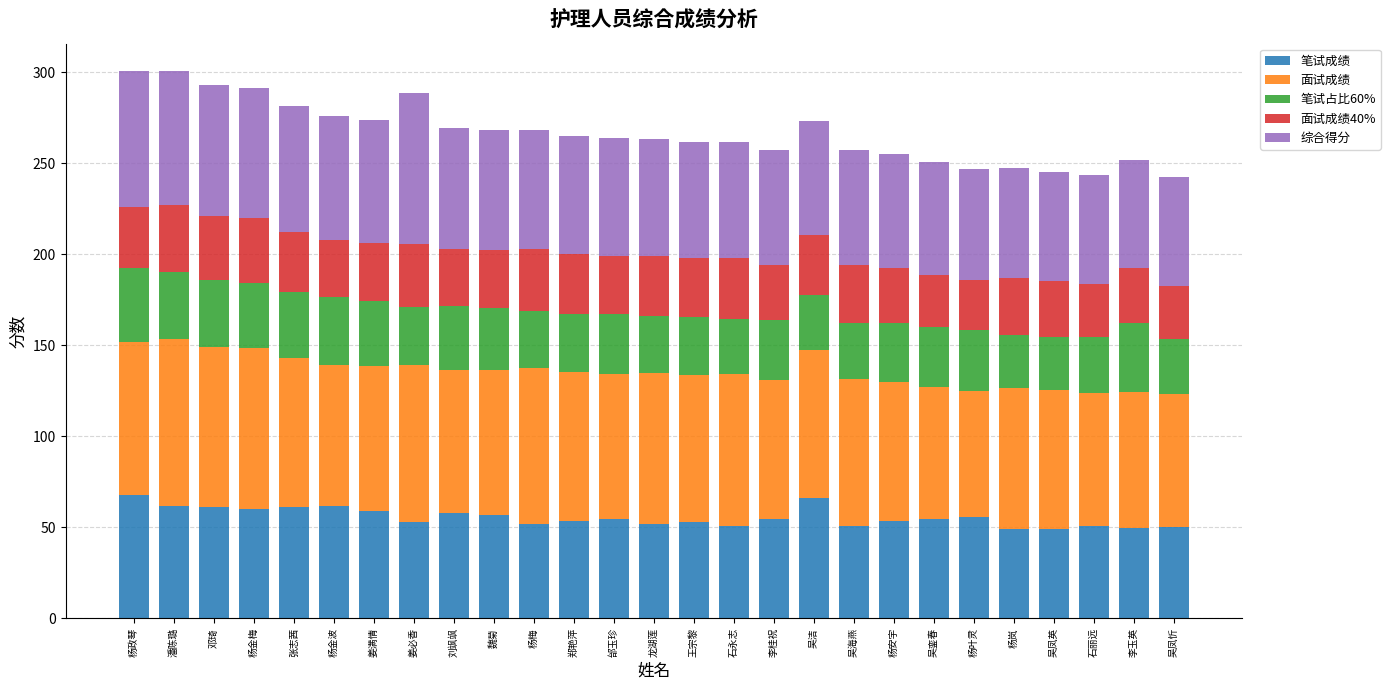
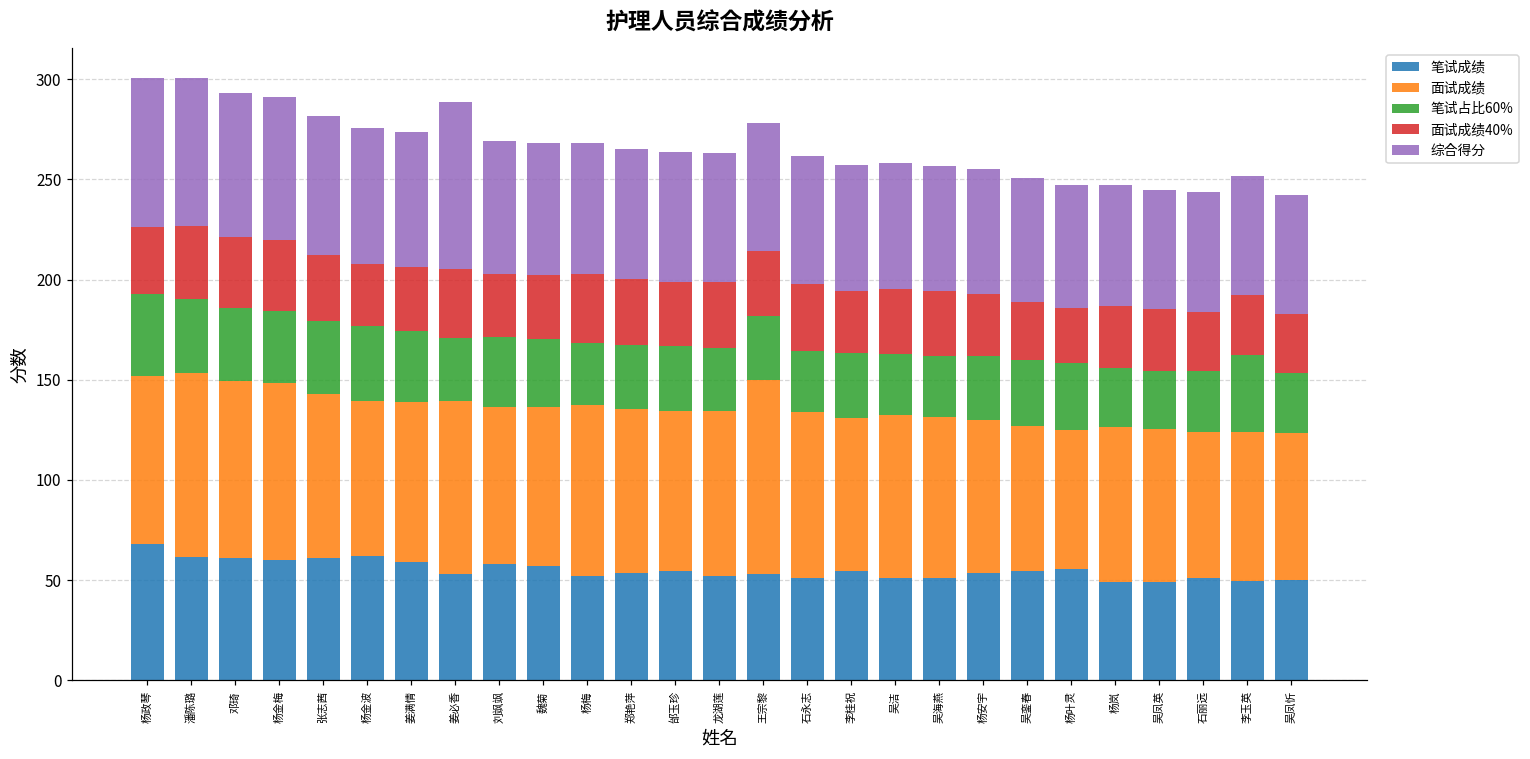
  {
    "笔试成绩": {
      "杨政琴": 68,
      "潘陈璐": 62,
      "邓琦": 61,
      "杨金梅": 60,
      "张志茜": 61,
      "杨金波": 62,
      "姜满情": 59,
      "姜必香": 53,
      "刘飒飒": 58,
      "魏菊": 57,
      "杨梅": 52,
      "郑艳萍": 54,
      "邰玉珍": 55,
      "龙湖莲": 52,
      "王宗黎": 53,
      "石永志": 51,
      "李桂祝": 55,
-     "吴洁": 66,
+     "吴洁": 51,
      "吴海燕": 51,
      "杨安宇": 54,
      "吴銮春": 55,
      "杨叶灵": 56,
      "杨岚": 49,
      "吴凤英": 49,
      "石丽远": 51,
      "李玉英": 50,
      "吴凤忻": 50
    },
    "面试成绩": {
      "杨政琴": 84,
      "潘陈璐": 92,
      "邓琦": 88,
      "杨金梅": 88,
      "张志茜": 82,
      "杨金波": 77,
      "姜满情": 80,
      "姜必香": 86,
      "刘飒飒": 79,
      "魏菊": 79,
      "杨梅": 85,
      "郑艳萍": 82,
      "邰玉珍": 80,
      "龙湖莲": 83,
-     "王宗黎": 81,
+     "王宗黎": 97,
      "石永志": 83,
      "李桂祝": 76,
      "吴洁": 81,
      "吴海燕": 80,
      "杨安宇": 76,
      "吴銮春": 73,
      "杨叶灵": 69,
      "杨岚": 77,
      "吴凤英": 76,
      "石丽远": 73,
      "李玉英": 75,
      "吴凤忻": 73
    },
    "笔试占比60%": {
      "杨政琴": 41,
      "潘陈璐": 37,
      "邓琦": 37,
      "杨金梅": 36,
      "张志茜": 37,
      "杨金波": 37,
      "姜满情": 35,
      "姜必香": 32,
      "刘飒飒": 35,
      "魏菊": 34,
      "杨梅": 31,
      "郑艳萍": 32,
      "邰玉珍": 33,
      "龙湖莲": 31,
      "王宗黎": 32,
      "石永志": 31,
      "李桂祝": 33,
      "吴洁": 31,
      "吴海燕": 31,
      "杨安宇": 32,
      "吴銮春": 33,
      "杨叶灵": 33,
      "杨岚": 29,
      "吴凤英": 29,
      "石丽远": 31,
      "李玉英": 38,
      "吴凤忻": 30
    },
    "面试成绩40%": {
      "杨政琴": 34,
      "潘陈璐": 37,
      "邓琦": 35,
      "杨金梅": 35,
      "张志茜": 33,
      "杨金波": 31,
      "姜满情": 32,
      "姜必香": 34,
      "刘飒飒": 31,
      "魏菊": 32,
      "杨梅": 34,
      "郑艳萍": 33,
      "邰玉珍": 32,
      "龙湖莲": 33,
      "王宗黎": 32,
      "石永志": 33,
      "李桂祝": 31,
      "吴洁": 32,
      "吴海燕": 32,
      "杨安宇": 31,
      "吴銮春": 29,
      "杨叶灵": 28,
      "杨岚": 31,
      "吴凤英": 30,
      "石丽远": 29,
      "李玉英": 30,
      "吴凤忻": 29
    },
    "综合得分": {
      "杨政琴": 74,
      "潘陈璐": 74,
      "邓琦": 72,
      "杨金梅": 71,
      "张志茜": 69,
      "杨金波": 68,
      "姜满情": 67,
      "姜必香": 83,
      "刘飒飒": 66,
      "魏菊": 66,
      "杨梅": 65,
      "郑艳萍": 65,
      "邰玉珍": 65,
      "龙湖莲": 64,
      "王宗黎": 64,
      "石永志": 64,
      "李桂祝": 63,
      "吴洁": 63,
      "吴海燕": 63,
      "杨安宇": 63,
      "吴銮春": 62,
      "杨叶灵": 61,
      "杨岚": 60,
      "吴凤英": 60,
      "石丽远": 60,
      "李玉英": 60,
      "吴凤忻": 59
    }
  }
